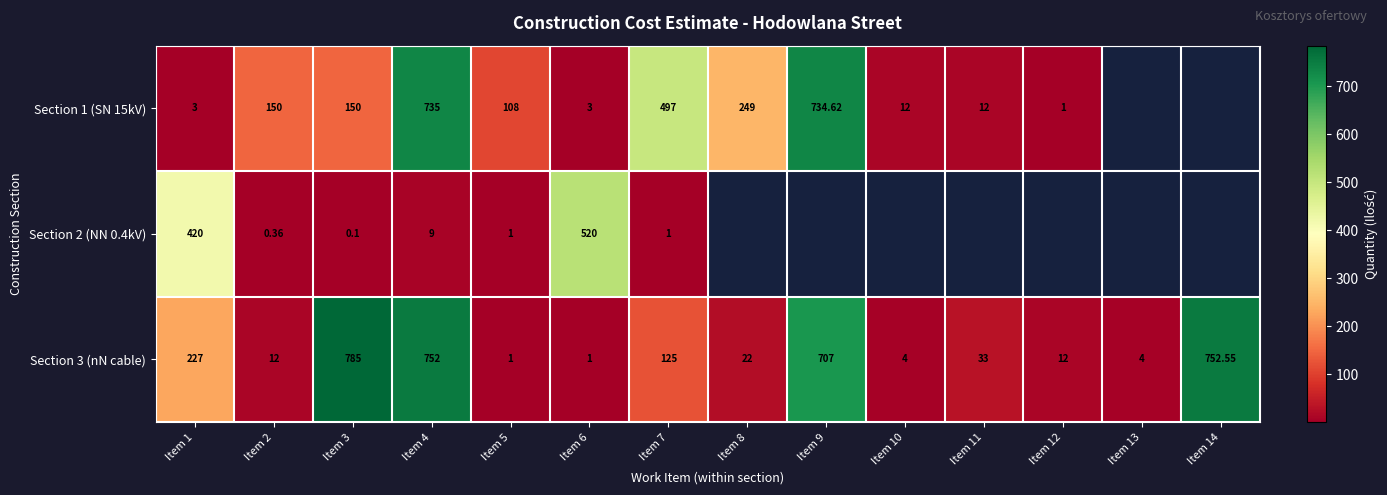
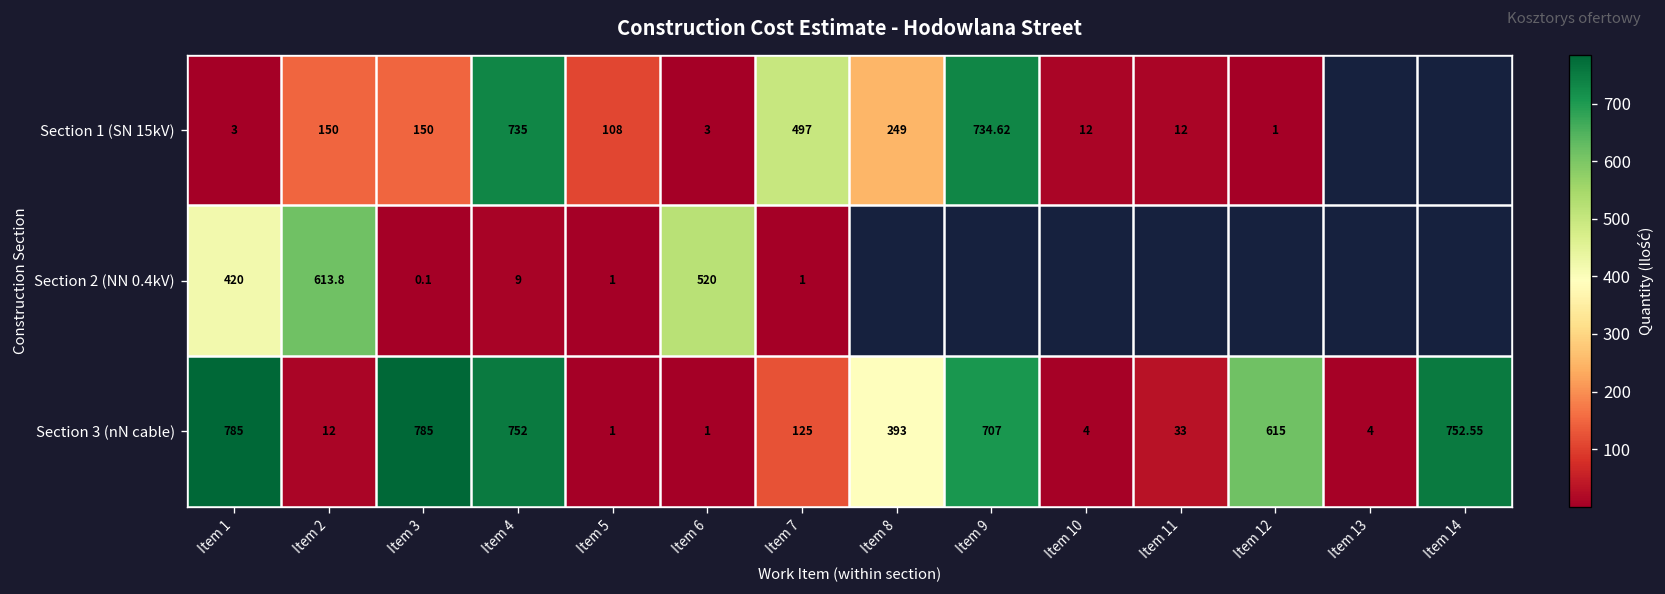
  {
    "Section 1 (SN 15kV)": {
      "Item 1": 3,
      "Item 2": 150,
      "Item 3": 150,
      "Item 4": 735,
      "Item 5": 108,
      "Item 6": 3,
      "Item 7": 497,
      "Item 8": 249,
      "Item 9": 734.62,
      "Item 10": 12,
      "Item 11": 12,
      "Item 12": 1
    },
    "Section 2 (NN 0.4kV)": {
      "Item 1": 420,
-     "Item 2": 0.36,
+     "Item 2": 613.8,
      "Item 3": 0.1,
      "Item 4": 9,
      "Item 5": 1,
      "Item 6": 520,
      "Item 7": 1
    },
    "Section 3 (nN cable)": {
-     "Item 1": 227,
+     "Item 1": 785,
      "Item 2": 12,
      "Item 3": 785,
      "Item 4": 752,
      "Item 5": 1,
      "Item 6": 1,
      "Item 7": 125,
-     "Item 8": 22,
+     "Item 8": 393,
      "Item 9": 707,
      "Item 10": 4,
      "Item 11": 33,
-     "Item 12": 12,
+     "Item 12": 615,
      "Item 13": 4,
      "Item 14": 752.55
    }
  }
